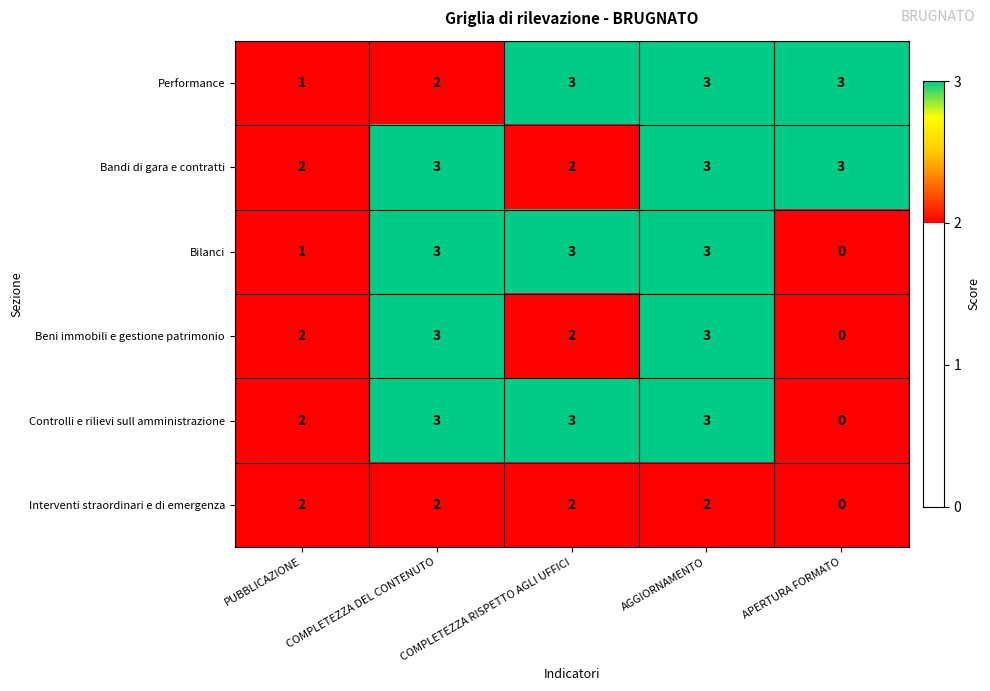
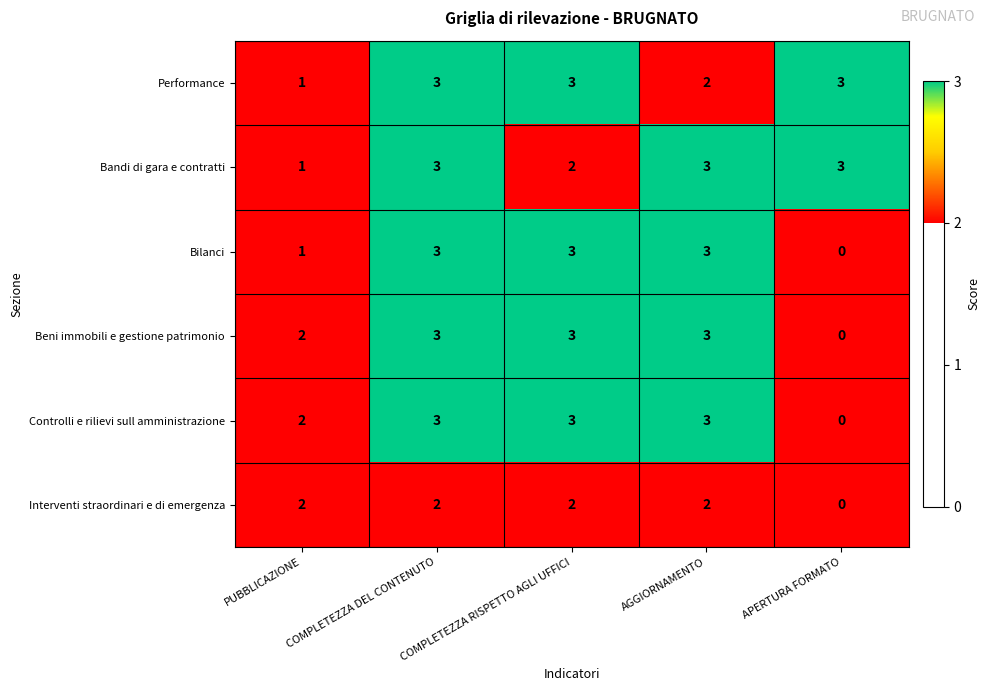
  {
    "Performance": {
      "PUBBLICAZIONE": 1,
-     "COMPLETEZZA DEL CONTENUTO": 2,
+     "COMPLETEZZA DEL CONTENUTO": 3,
      "COMPLETEZZA RISPETTO AGLI UFFICI": 3,
-     "AGGIORNAMENTO": 3,
+     "AGGIORNAMENTO": 2,
      "APERTURA FORMATO": 3
    },
    "Bandi di gara e contratti": {
-     "PUBBLICAZIONE": 2,
+     "PUBBLICAZIONE": 1,
      "COMPLETEZZA DEL CONTENUTO": 3,
      "COMPLETEZZA RISPETTO AGLI UFFICI": 2,
      "AGGIORNAMENTO": 3,
      "APERTURA FORMATO": 3
    },
    "Bilanci": {
      "PUBBLICAZIONE": 1,
      "COMPLETEZZA DEL CONTENUTO": 3,
      "COMPLETEZZA RISPETTO AGLI UFFICI": 3,
      "AGGIORNAMENTO": 3,
      "APERTURA FORMATO": 0
    },
    "Beni immobili e gestione patrimonio": {
      "PUBBLICAZIONE": 2,
      "COMPLETEZZA DEL CONTENUTO": 3,
-     "COMPLETEZZA RISPETTO AGLI UFFICI": 2,
+     "COMPLETEZZA RISPETTO AGLI UFFICI": 3,
      "AGGIORNAMENTO": 3,
      "APERTURA FORMATO": 0
    },
    "Controlli e rilievi sull amministrazione": {
      "PUBBLICAZIONE": 2,
      "COMPLETEZZA DEL CONTENUTO": 3,
      "COMPLETEZZA RISPETTO AGLI UFFICI": 3,
      "AGGIORNAMENTO": 3,
      "APERTURA FORMATO": 0
    },
    "Interventi straordinari e di emergenza": {
      "PUBBLICAZIONE": 2,
      "COMPLETEZZA DEL CONTENUTO": 2,
      "COMPLETEZZA RISPETTO AGLI UFFICI": 2,
      "AGGIORNAMENTO": 2,
      "APERTURA FORMATO": 0
    }
  }
